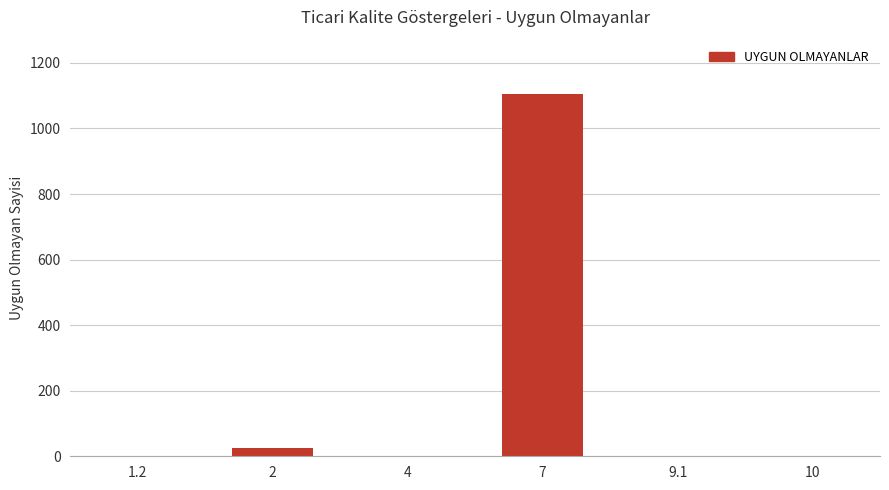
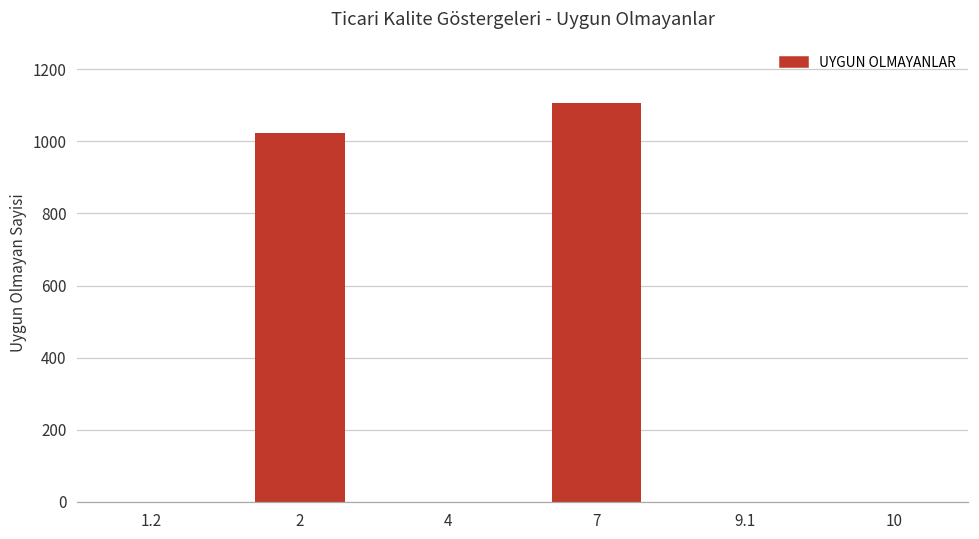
  {
    "1.2": 0,
-   "2": 30,
+   "2": 1020,
    "4": 0,
    "7": 1110,
    "9.1": 0,
    "10": 0
  }
